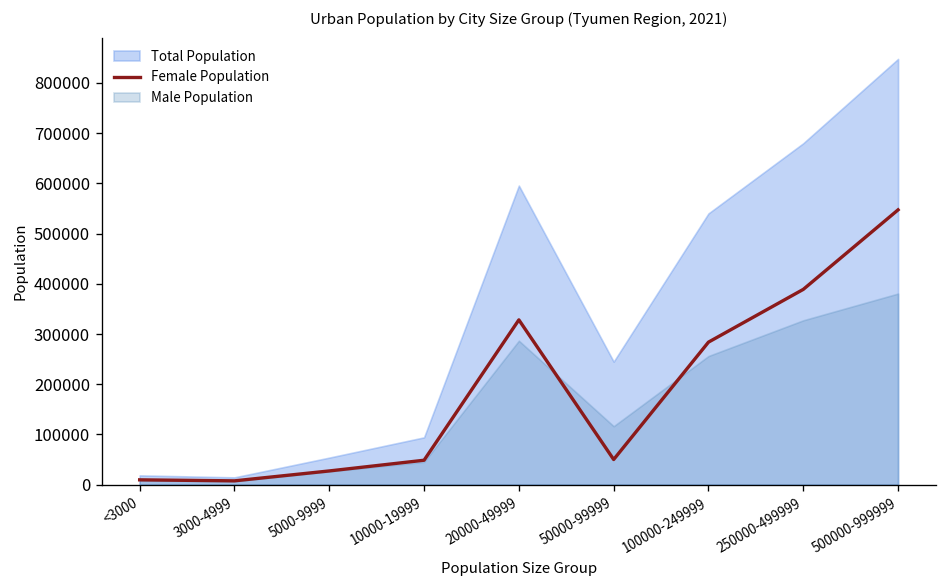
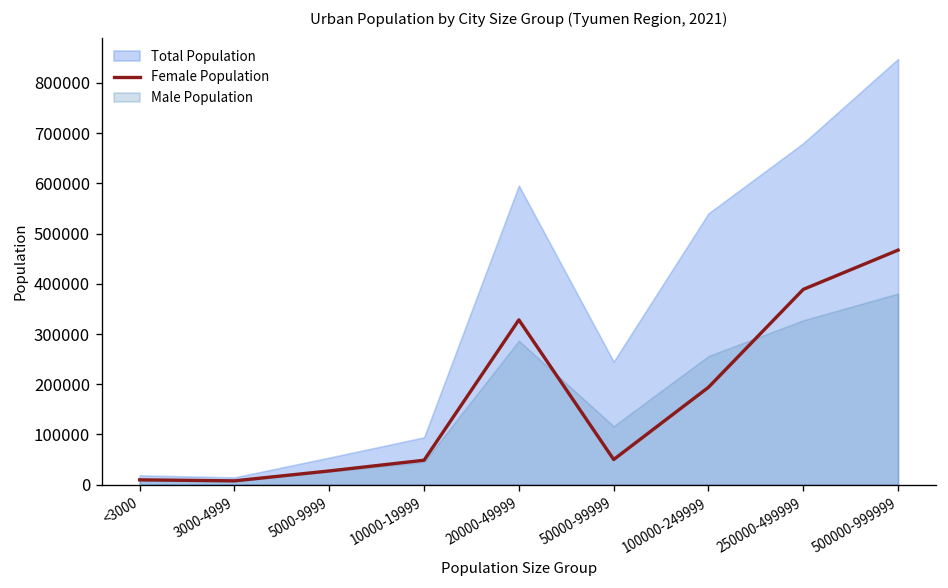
  {
    "Female Population": {
      "20000-49999": 330000,
      "50000-99999": 50000,
-     "100000-249999": 280000,
+     "100000-249999": 190000,
      "250000-499999": 390000,
-     "500000-999999": 550000
+     "500000-999999": 470000
    }
  }
